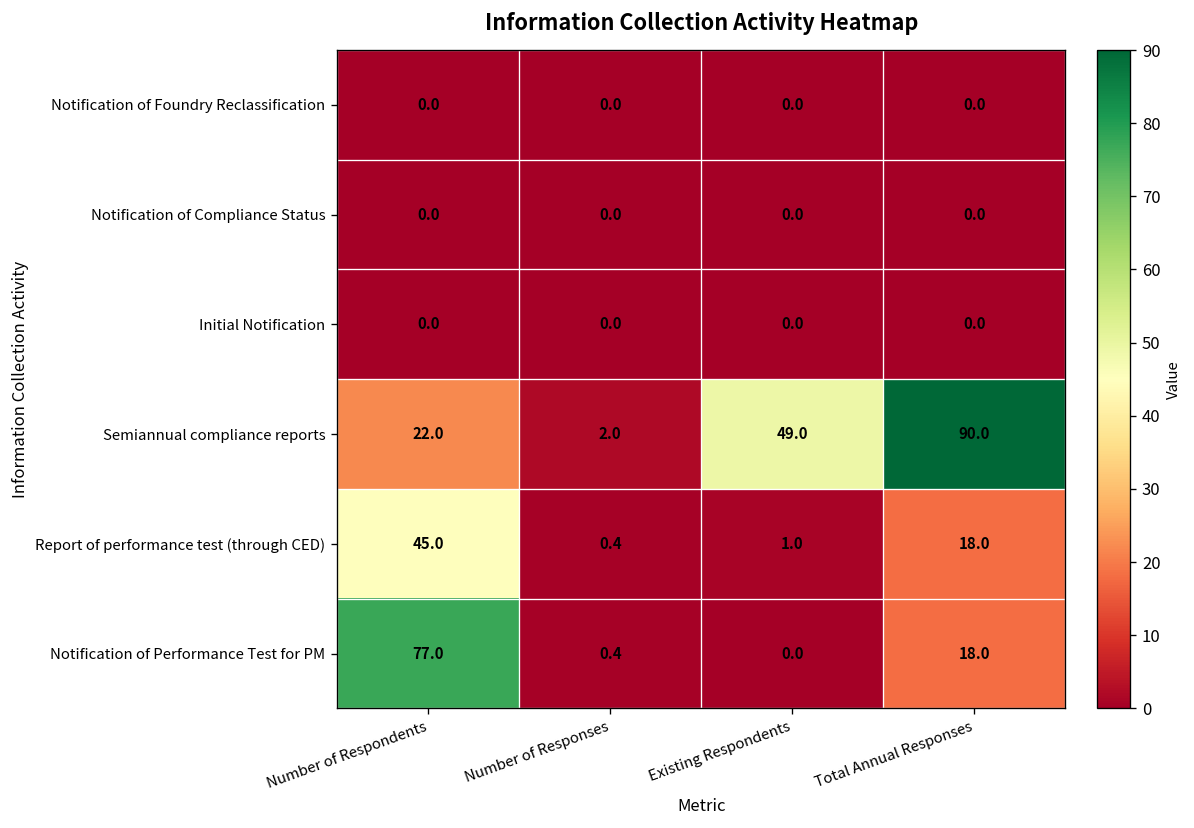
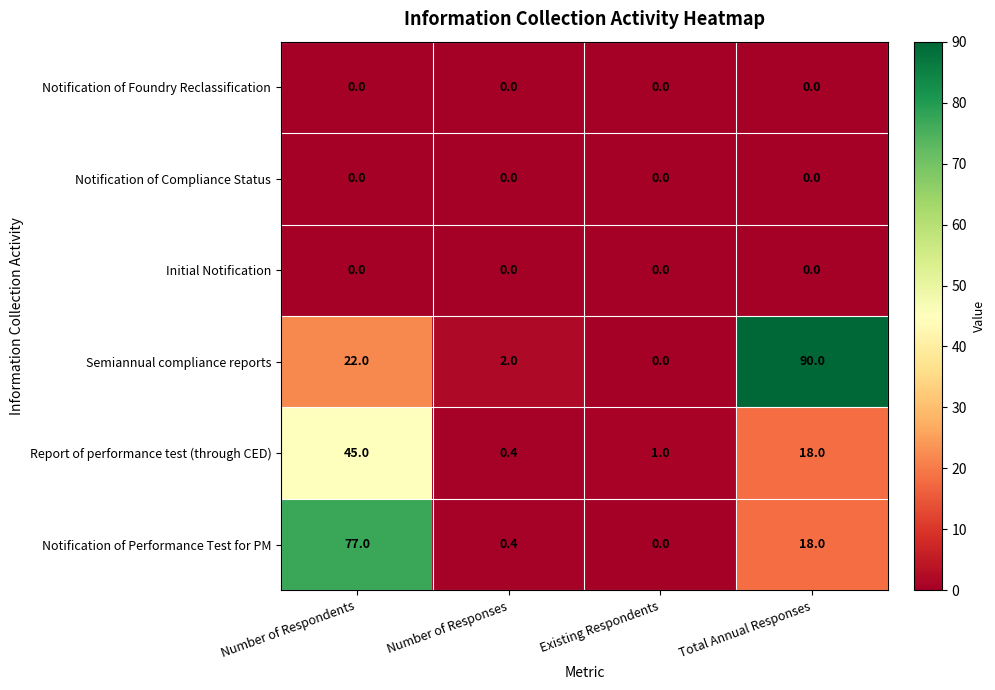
  {
    "Notification of Foundry Reclassification": {
      "Number of Respondents": 0.0,
      "Number of Responses": 0.0,
      "Existing Respondents": 0.0,
      "Total Annual Responses": 0.0
    },
    "Notification of Compliance Status": {
      "Number of Respondents": 0.0,
      "Number of Responses": 0.0,
      "Existing Respondents": 0.0,
      "Total Annual Responses": 0.0
    },
    "Initial Notification": {
      "Number of Respondents": 0.0,
      "Number of Responses": 0.0,
      "Existing Respondents": 0.0,
      "Total Annual Responses": 0.0
    },
    "Semiannual compliance reports": {
      "Number of Respondents": 22.0,
      "Number of Responses": 2.0,
-     "Existing Respondents": 49.0,
+     "Existing Respondents": 0.0,
      "Total Annual Responses": 90.0
    },
    "Report of performance test (through CED)": {
      "Number of Respondents": 45.0,
      "Number of Responses": 0.4,
      "Existing Respondents": 1.0,
      "Total Annual Responses": 18.0
    },
    "Notification of Performance Test for PM": {
      "Number of Respondents": 77.0,
      "Number of Responses": 0.4,
      "Existing Respondents": 0.0,
      "Total Annual Responses": 18.0
    }
  }
